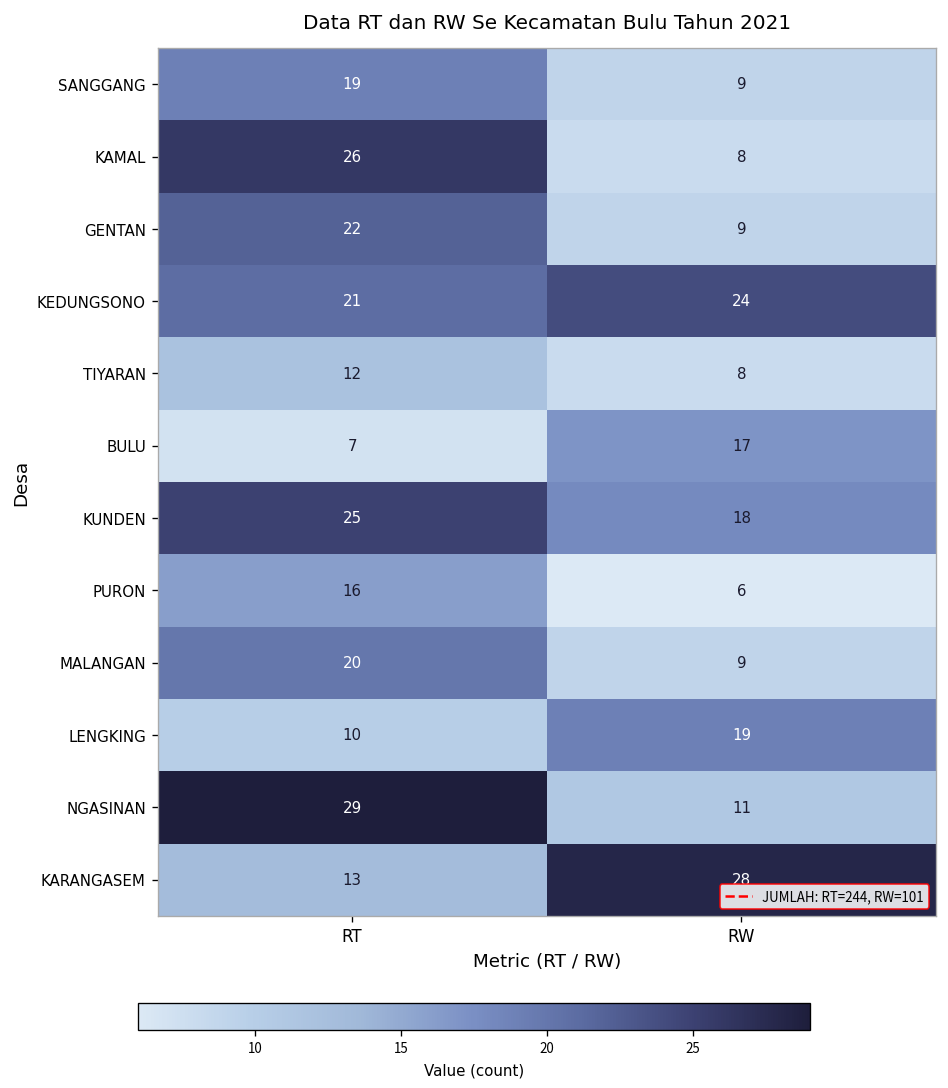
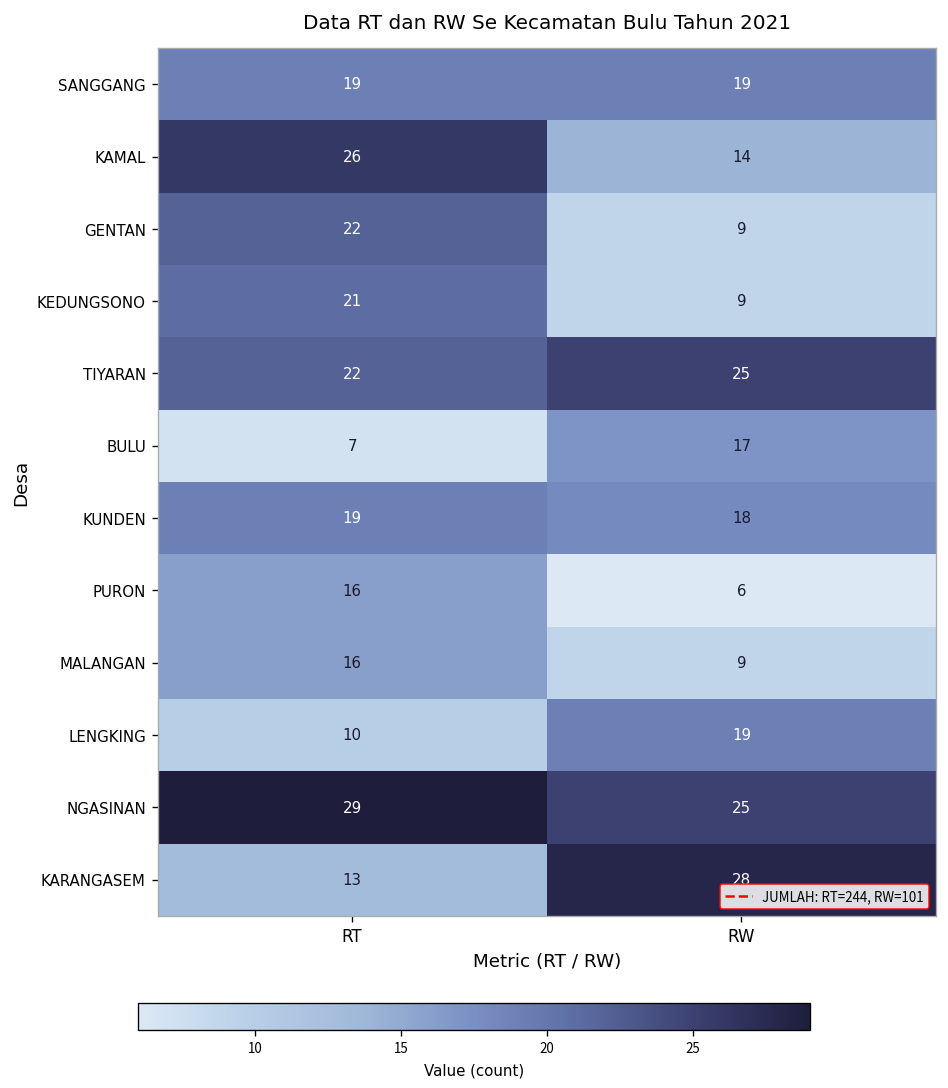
  {
    "SANGGANG": {
      "RT": 19,
-     "RW": 9
+     "RW": 19
    },
    "KAMAL": {
      "RT": 26,
-     "RW": 8
+     "RW": 14
    },
    "GENTAN": {
      "RT": 22,
      "RW": 9
    },
    "KEDUNGSONO": {
      "RT": 21,
-     "RW": 24
+     "RW": 9
    },
    "TIYARAN": {
-     "RT": 12,
-     "RW": 8
+     "RT": 22,
+     "RW": 25
    },
    "BULU": {
      "RT": 7,
      "RW": 17
    },
    "KUNDEN": {
-     "RT": 25,
+     "RT": 19,
      "RW": 18
    },
    "PURON": {
      "RT": 16,
      "RW": 6
    },
    "MALANGAN": {
-     "RT": 20,
+     "RT": 16,
      "RW": 9
    },
    "LENGKING": {
      "RT": 10,
      "RW": 19
    },
    "NGASINAN": {
      "RT": 29,
-     "RW": 11
+     "RW": 25
    },
    "KARANGASEM": {
      "RT": 13
    }
  }
